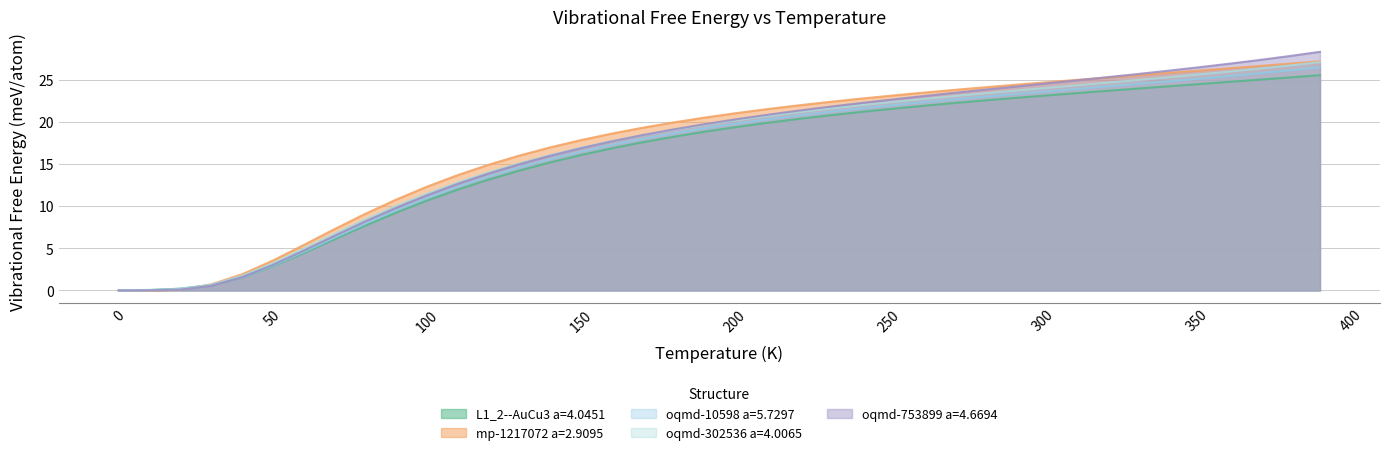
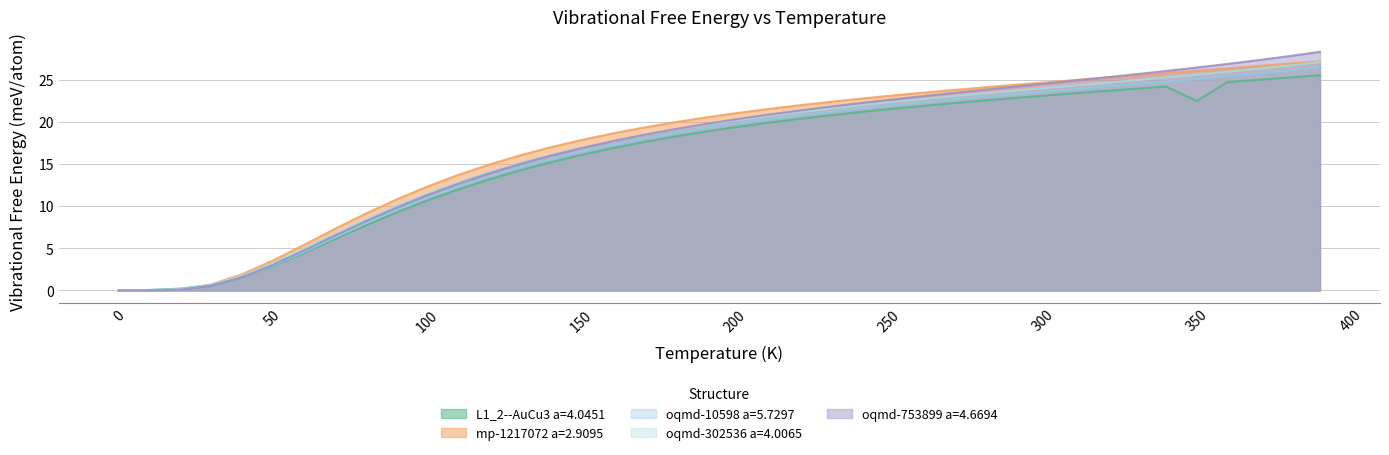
  {
    "L1_2--AuCu3 a=4.0451": {
      "100": 11,
      "150": 16,
      "200": 19,
      "250": 22,
      "300": 23,
-     "350": 24
+     "350": 22
    }
  }
